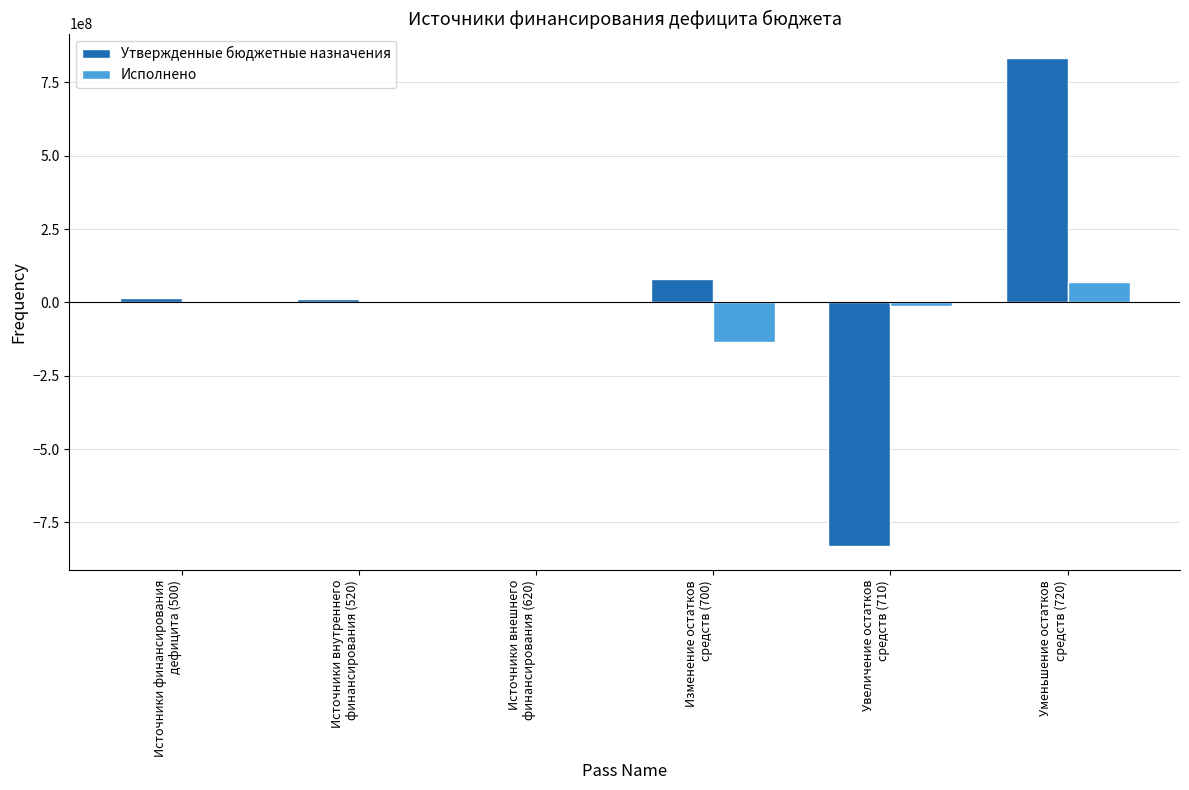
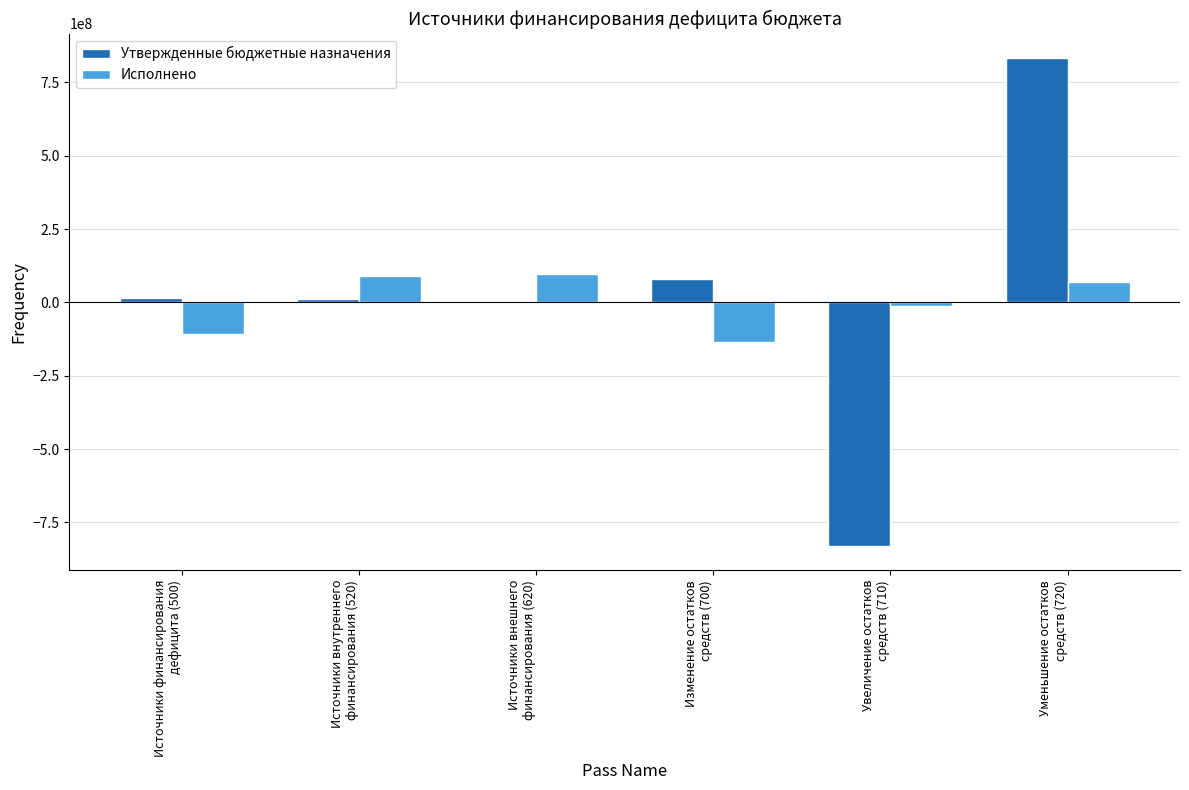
  {
    "Утвержденные бюджетные назначения": {
      "Источники финансирования дефицита (500)": 20000000,
      "Источники внутреннего финансирования (520)": 10000000,
      "Источники внешнего финансирования (620)": 0,
      "Изменение остатков средств (700)": 80000000,
      "Увеличение остатков средств (710)": -830000000,
      "Уменьшение остатков средств (720)": 830000000
    },
    "Исполнено": {
-     "Источники финансирования дефицита (500)": 0,
-     "Источники внутреннего финансирования (520)": 0,
-     "Источники внешнего финансирования (620)": 0,
+     "Источники финансирования дефицита (500)": -110000000,
+     "Источники внутреннего финансирования (520)": 90000000,
+     "Источники внешнего финансирования (620)": 100000000,
      "Изменение остатков средств (700)": -130000000,
      "Увеличение остатков средств (710)": -10000000,
      "Уменьшение остатков средств (720)": 70000000
    }
  }
